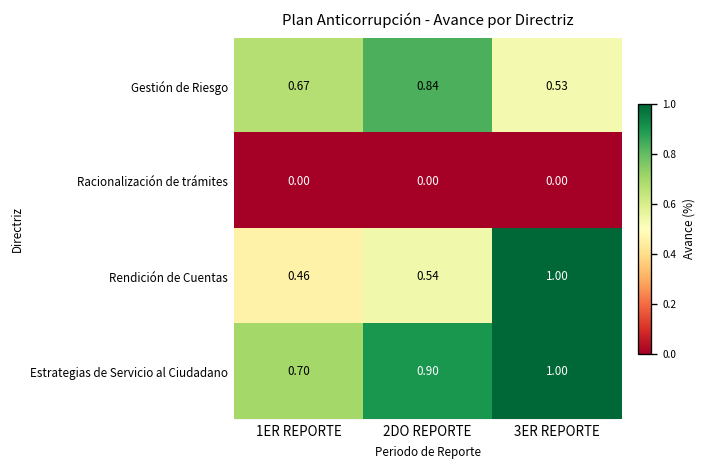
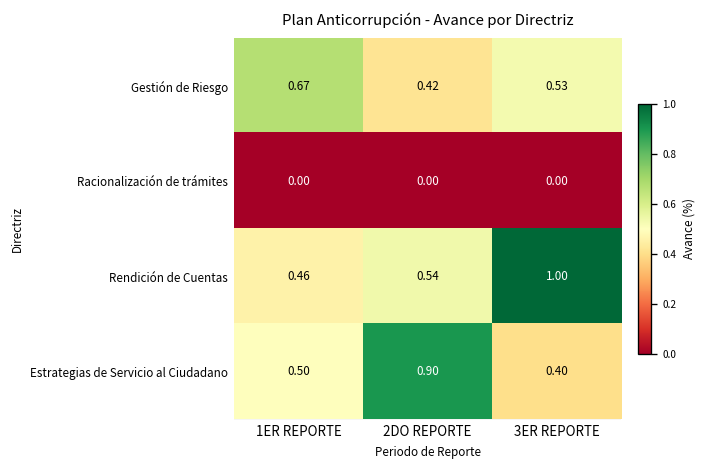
  {
    "Gestión de Riesgo": {
      "1ER REPORTE": 0.67,
-     "2DO REPORTE": 0.84,
+     "2DO REPORTE": 0.42,
      "3ER REPORTE": 0.53
    },
    "Racionalización de trámites": {
      "1ER REPORTE": 0.00,
      "2DO REPORTE": 0.00,
      "3ER REPORTE": 0.00
    },
    "Rendición de Cuentas": {
      "1ER REPORTE": 0.46,
      "2DO REPORTE": 0.54,
      "3ER REPORTE": 1.00
    },
    "Estrategias de Servicio al Ciudadano": {
-     "1ER REPORTE": 0.70,
+     "1ER REPORTE": 0.50,
      "2DO REPORTE": 0.90,
-     "3ER REPORTE": 1.00
+     "3ER REPORTE": 0.40
    }
  }
